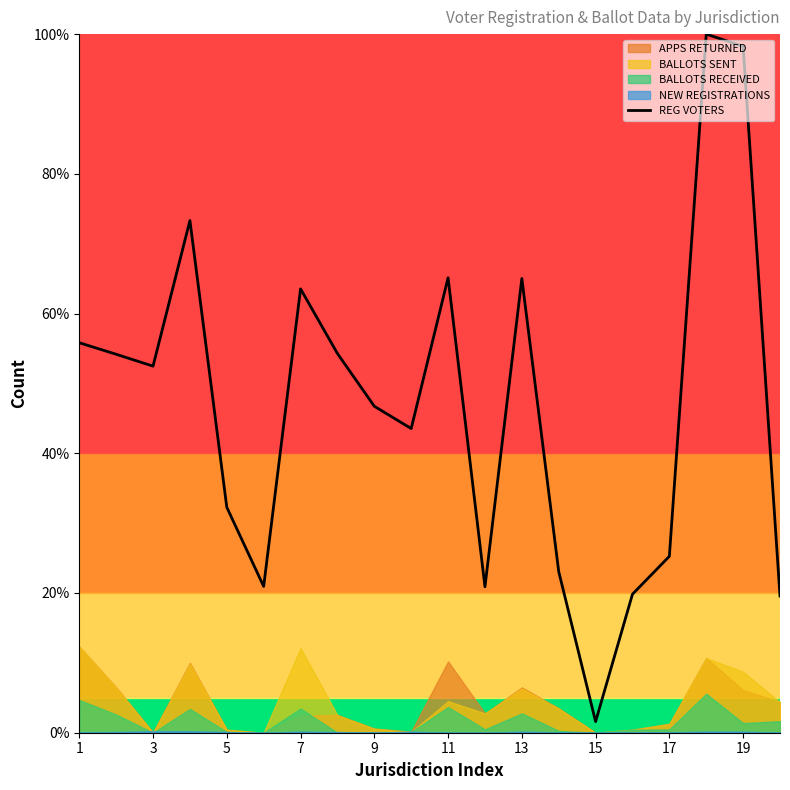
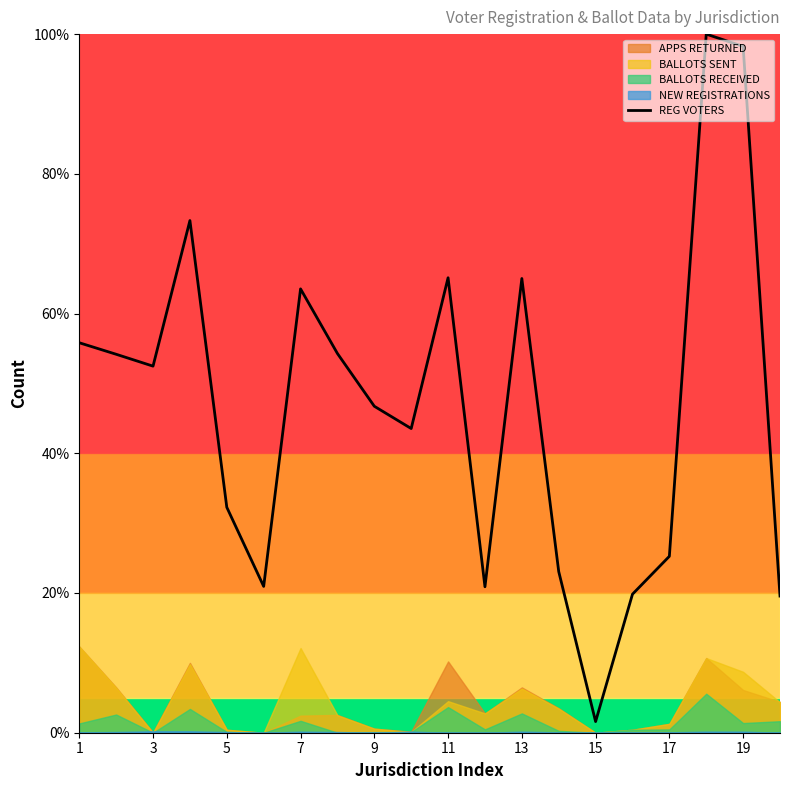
  {
    "REG VOTERS": {
      "1": "56%",
      "3": "52%",
      "5": "32%",
      "7": "64%",
      "9": "47%",
      "11": "65%",
      "13": "65%",
      "15": "2%",
      "17": "25%"
    },
    "APPS RETURNED": {
      "7": "2%",
      "11": "10%",
      "19": "6%"
    },
    "BALLOTS SENT": {
      "7": "12%",
      "11": "5%",
      "19": "9%"
    },
    "BALLOTS RECEIVED": {
-     "1": "5%",
-     "7": "3%",
+     "1": "1%",
+     "7": "2%",
      "11": "4%",
      "13": "3%",
      "17": "0%",
      "19": "1%"
    },
    "NEW REGISTRATIONS": {
      "11": "0%"
    }
  }
